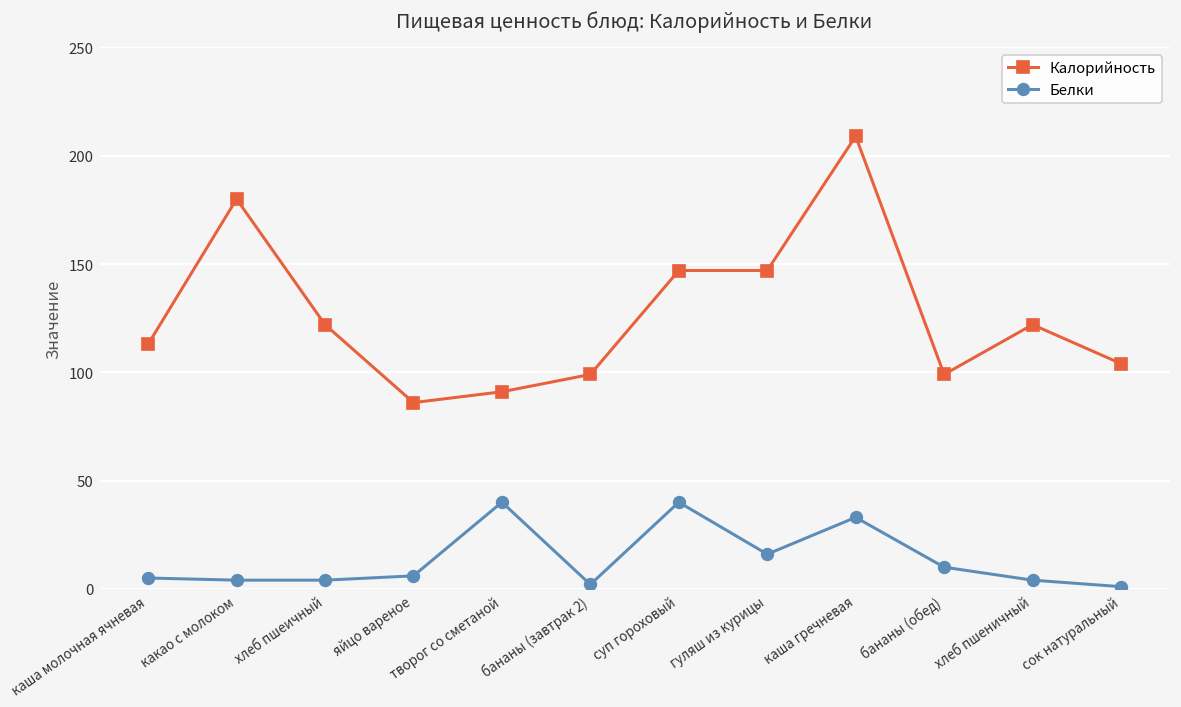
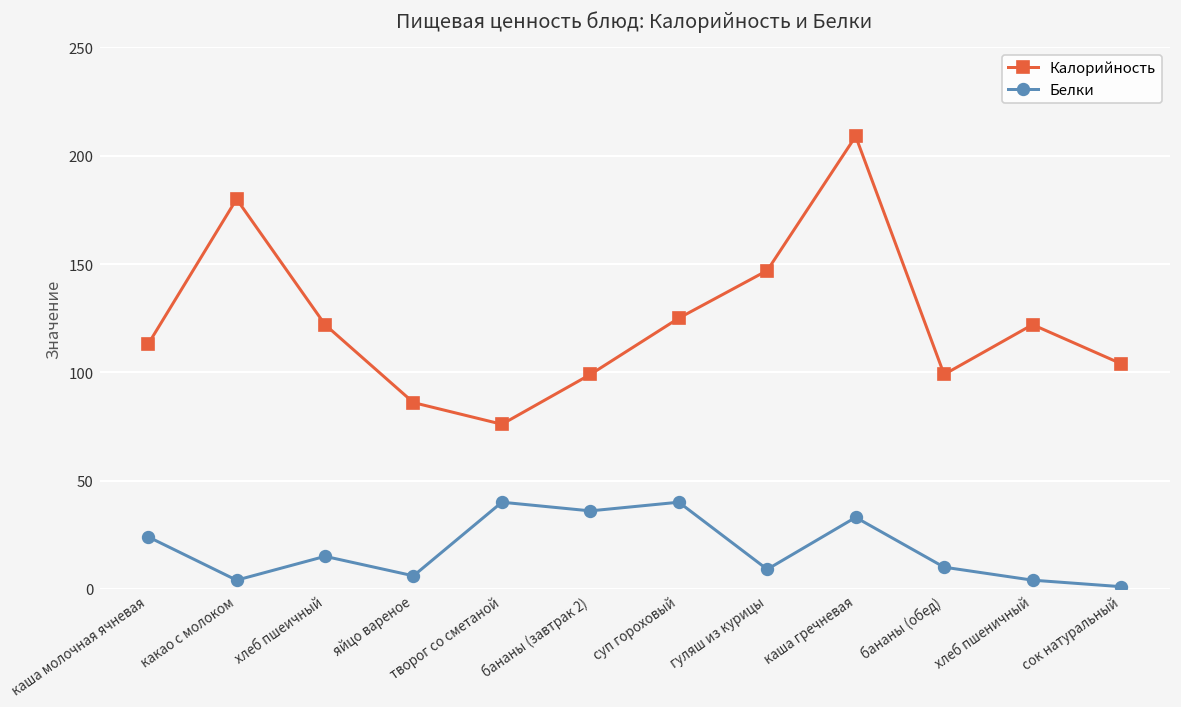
  {
    "Калорийность": {
      "каша молочная ячневая": 113,
      "какао с молоком": 180,
      "хлеб пшеичный": 122,
      "яйцо вареное": 86,
-     "творог со сметаной": 91,
+     "творог со сметаной": 76,
      "бананы (завтрак 2)": 99,
-     "суп гороховый": 147,
+     "суп гороховый": 125,
      "гуляш из курицы": 147,
      "каша гречневая": 209,
      "бананы (обед)": 99,
      "хлеб пшеничный": 122,
      "сок натуральный": 104
    },
    "Белки": {
-     "каша молочная ячневая": 5,
+     "каша молочная ячневая": 24,
      "какао с молоком": 4,
-     "хлеб пшеичный": 4,
+     "хлеб пшеичный": 15,
      "яйцо вареное": 6,
      "творог со сметаной": 40,
-     "бананы (завтрак 2)": 2,
+     "бананы (завтрак 2)": 36,
      "суп гороховый": 40,
-     "гуляш из курицы": 16,
+     "гуляш из курицы": 9,
      "каша гречневая": 33,
      "бананы (обед)": 10,
      "хлеб пшеничный": 4,
      "сок натуральный": 1
    }
  }
